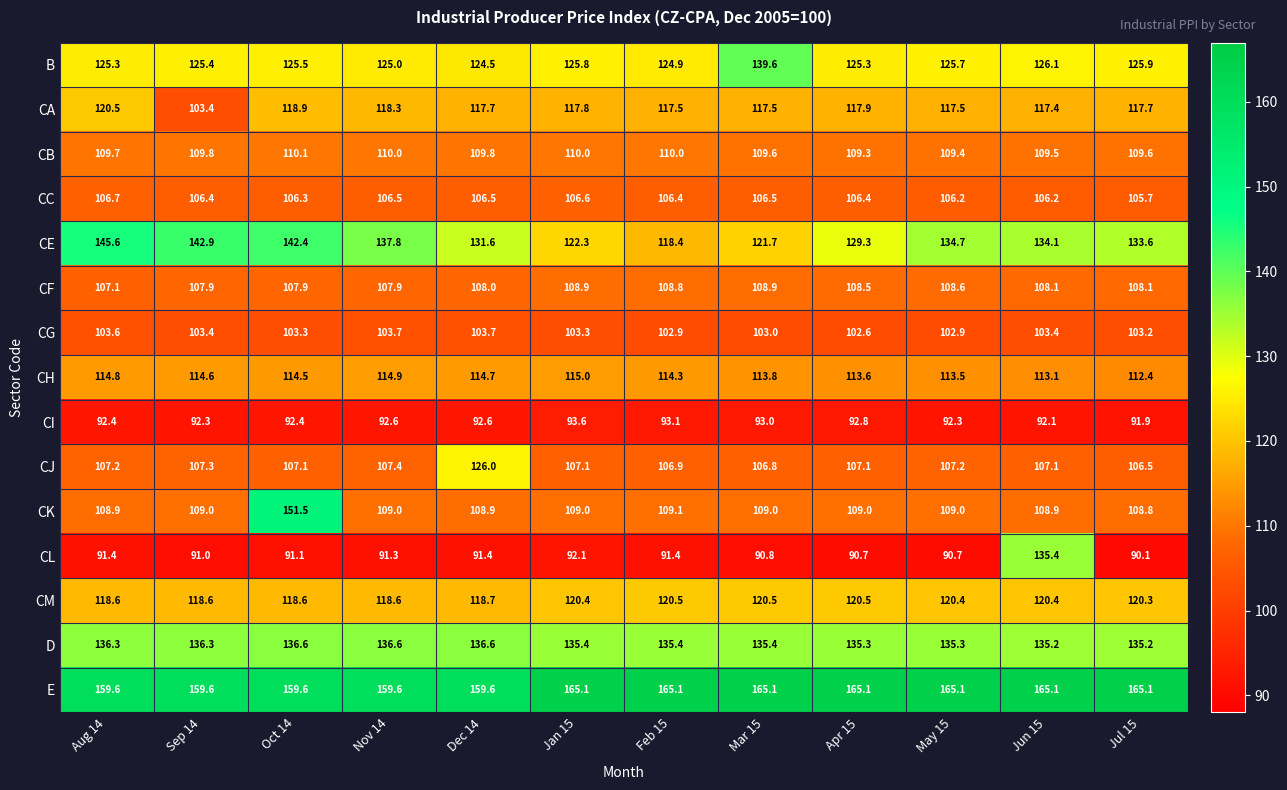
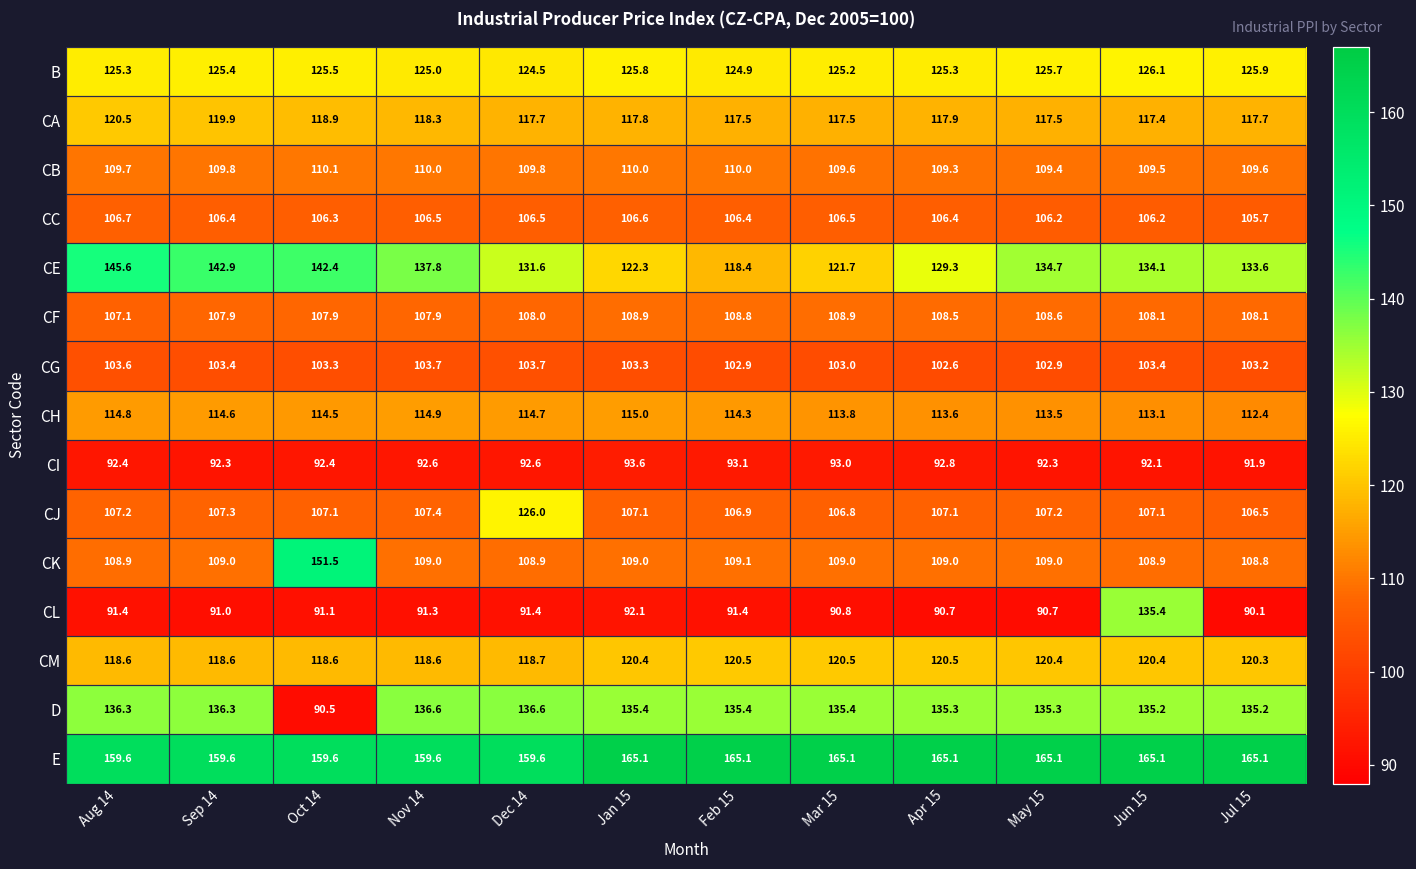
  {
    "B": {
      "Aug 14": 125.3,
      "Sep 14": 125.4,
      "Oct 14": 125.5,
      "Nov 14": 125.0,
      "Dec 14": 124.5,
      "Jan 15": 125.8,
      "Feb 15": 124.9,
-     "Mar 15": 139.6,
+     "Mar 15": 125.2,
      "Apr 15": 125.3,
      "May 15": 125.7,
      "Jun 15": 126.1,
      "Jul 15": 125.9
    },
    "CA": {
      "Aug 14": 120.5,
-     "Sep 14": 103.4,
+     "Sep 14": 119.9,
      "Oct 14": 118.9,
      "Nov 14": 118.3,
      "Dec 14": 117.7,
      "Jan 15": 117.8,
      "Feb 15": 117.5,
      "Mar 15": 117.5,
      "Apr 15": 117.9,
      "May 15": 117.5,
      "Jun 15": 117.4,
      "Jul 15": 117.7
    },
    "CB": {
      "Aug 14": 109.7,
      "Sep 14": 109.8,
      "Oct 14": 110.1,
      "Nov 14": 110.0,
      "Dec 14": 109.8,
      "Jan 15": 110.0,
      "Feb 15": 110.0,
      "Mar 15": 109.6,
      "Apr 15": 109.3,
      "May 15": 109.4,
      "Jun 15": 109.5,
      "Jul 15": 109.6
    },
    "CC": {
      "Aug 14": 106.7,
      "Sep 14": 106.4,
      "Oct 14": 106.3,
      "Nov 14": 106.5,
      "Dec 14": 106.5,
      "Jan 15": 106.6,
      "Feb 15": 106.4,
      "Mar 15": 106.5,
      "Apr 15": 106.4,
      "May 15": 106.2,
      "Jun 15": 106.2,
      "Jul 15": 105.7
    },
    "CE": {
      "Aug 14": 145.6,
      "Sep 14": 142.9,
      "Oct 14": 142.4,
      "Nov 14": 137.8,
      "Dec 14": 131.6,
      "Jan 15": 122.3,
      "Feb 15": 118.4,
      "Mar 15": 121.7,
      "Apr 15": 129.3,
      "May 15": 134.7,
      "Jun 15": 134.1,
      "Jul 15": 133.6
    },
    "CF": {
      "Aug 14": 107.1,
      "Sep 14": 107.9,
      "Oct 14": 107.9,
      "Nov 14": 107.9,
      "Dec 14": 108.0,
      "Jan 15": 108.9,
      "Feb 15": 108.8,
      "Mar 15": 108.9,
      "Apr 15": 108.5,
      "May 15": 108.6,
      "Jun 15": 108.1,
      "Jul 15": 108.1
    },
    "CG": {
      "Aug 14": 103.6,
      "Sep 14": 103.4,
      "Oct 14": 103.3,
      "Nov 14": 103.7,
      "Dec 14": 103.7,
      "Jan 15": 103.3,
      "Feb 15": 102.9,
      "Mar 15": 103.0,
      "Apr 15": 102.6,
      "May 15": 102.9,
      "Jun 15": 103.4,
      "Jul 15": 103.2
    },
    "CH": {
      "Aug 14": 114.8,
      "Sep 14": 114.6,
      "Oct 14": 114.5,
      "Nov 14": 114.9,
      "Dec 14": 114.7,
      "Jan 15": 115.0,
      "Feb 15": 114.3,
      "Mar 15": 113.8,
      "Apr 15": 113.6,
      "May 15": 113.5,
      "Jun 15": 113.1,
      "Jul 15": 112.4
    },
    "CI": {
      "Aug 14": 92.4,
      "Sep 14": 92.3,
      "Oct 14": 92.4,
      "Nov 14": 92.6,
      "Dec 14": 92.6,
      "Jan 15": 93.6,
      "Feb 15": 93.1,
      "Mar 15": 93.0,
      "Apr 15": 92.8,
      "May 15": 92.3,
      "Jun 15": 92.1,
      "Jul 15": 91.9
    },
    "CJ": {
      "Aug 14": 107.2,
      "Sep 14": 107.3,
      "Oct 14": 107.1,
      "Nov 14": 107.4,
      "Dec 14": 126.0,
      "Jan 15": 107.1,
      "Feb 15": 106.9,
      "Mar 15": 106.8,
      "Apr 15": 107.1,
      "May 15": 107.2,
      "Jun 15": 107.1,
      "Jul 15": 106.5
    },
    "CK": {
      "Aug 14": 108.9,
      "Sep 14": 109.0,
      "Oct 14": 151.5,
      "Nov 14": 109.0,
      "Dec 14": 108.9,
      "Jan 15": 109.0,
      "Feb 15": 109.1,
      "Mar 15": 109.0,
      "Apr 15": 109.0,
      "May 15": 109.0,
      "Jun 15": 108.9,
      "Jul 15": 108.8
    },
    "CL": {
      "Aug 14": 91.4,
      "Sep 14": 91.0,
      "Oct 14": 91.1,
      "Nov 14": 91.3,
      "Dec 14": 91.4,
      "Jan 15": 92.1,
      "Feb 15": 91.4,
      "Mar 15": 90.8,
      "Apr 15": 90.7,
      "May 15": 90.7,
      "Jun 15": 135.4,
      "Jul 15": 90.1
    },
    "CM": {
      "Aug 14": 118.6,
      "Sep 14": 118.6,
      "Oct 14": 118.6,
      "Nov 14": 118.6,
      "Dec 14": 118.7,
      "Jan 15": 120.4,
      "Feb 15": 120.5,
      "Mar 15": 120.5,
      "Apr 15": 120.5,
      "May 15": 120.4,
      "Jun 15": 120.4,
      "Jul 15": 120.3
    },
    "D": {
      "Aug 14": 136.3,
      "Sep 14": 136.3,
-     "Oct 14": 136.6,
+     "Oct 14": 90.5,
      "Nov 14": 136.6,
      "Dec 14": 136.6,
      "Jan 15": 135.4,
      "Feb 15": 135.4,
      "Mar 15": 135.4,
      "Apr 15": 135.3,
      "May 15": 135.3,
      "Jun 15": 135.2,
      "Jul 15": 135.2
    },
    "E": {
      "Aug 14": 159.6,
      "Sep 14": 159.6,
      "Oct 14": 159.6,
      "Nov 14": 159.6,
      "Dec 14": 159.6,
      "Jan 15": 165.1,
      "Feb 15": 165.1,
      "Mar 15": 165.1,
      "Apr 15": 165.1,
      "May 15": 165.1,
      "Jun 15": 165.1,
      "Jul 15": 165.1
    }
  }
